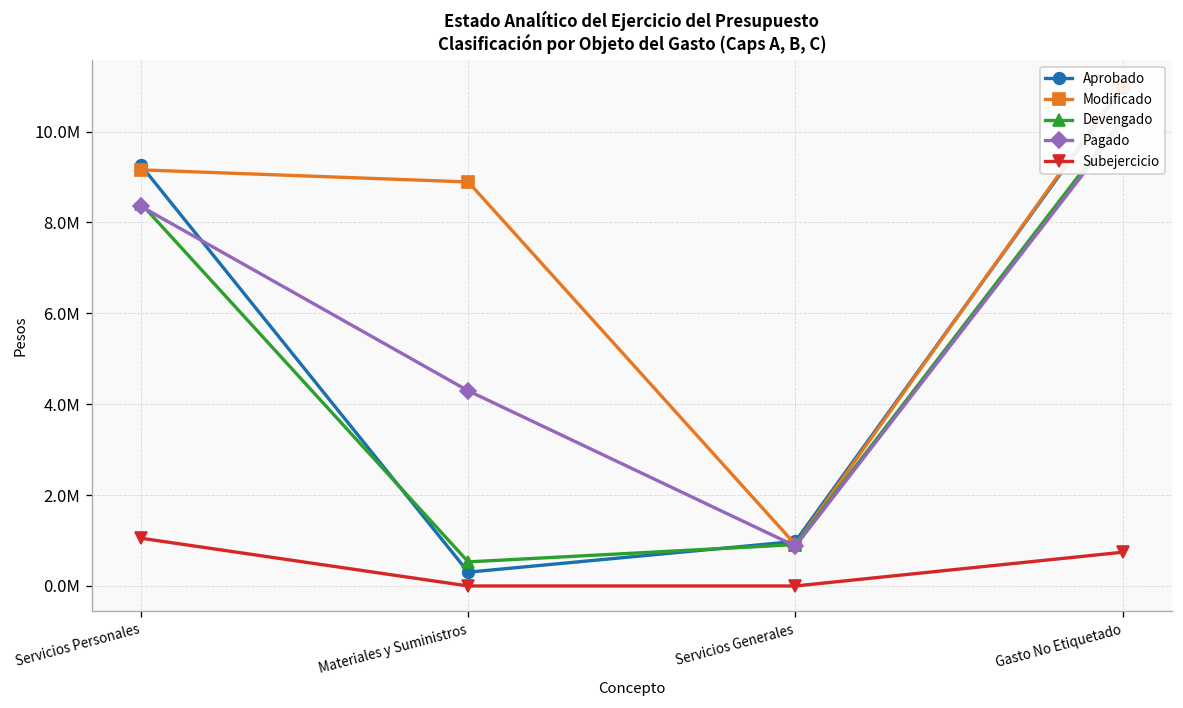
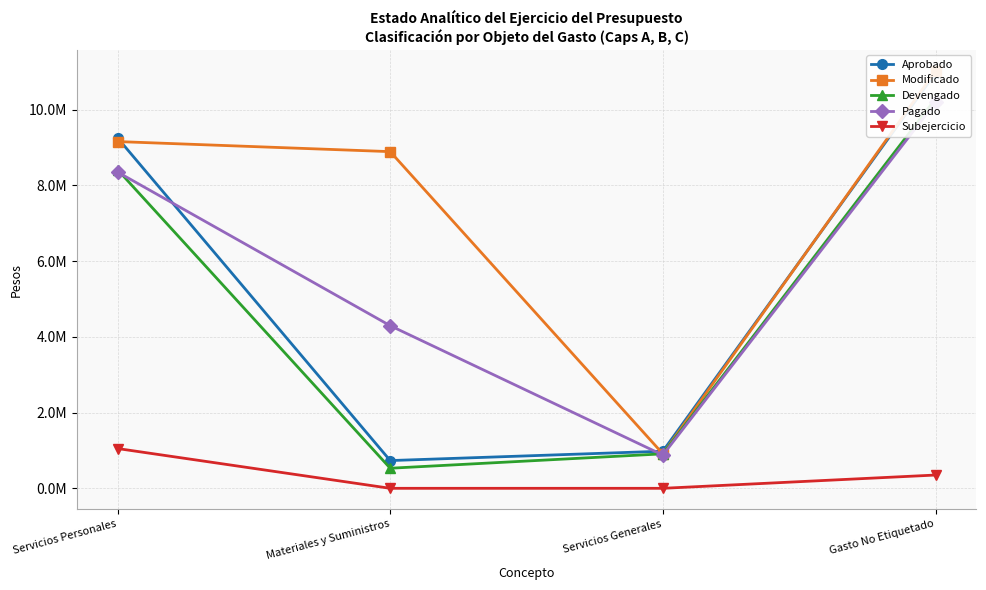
  {
    "Aprobado": {
      "Servicios Personales": 9300000,
-     "Materiales y Suministros": 300000,
+     "Materiales y Suministros": 700000,
      "Servicios Generales": 1000000
    },
    "Modificado": {
      "Servicios Personales": 9200000,
      "Materiales y Suministros": 8900000
    },
    "Devengado": {
      "Materiales y Suministros": 500000
    },
    "Pagado": {
      "Materiales y Suministros": 4300000
    },
    "Subejercicio": {
      "Servicios Personales": 1100000,
      "Materiales y Suministros": 0,
      "Servicios Generales": 0,
-     "Gasto No Etiquetado": 700000
+     "Gasto No Etiquetado": 400000
    }
  }
